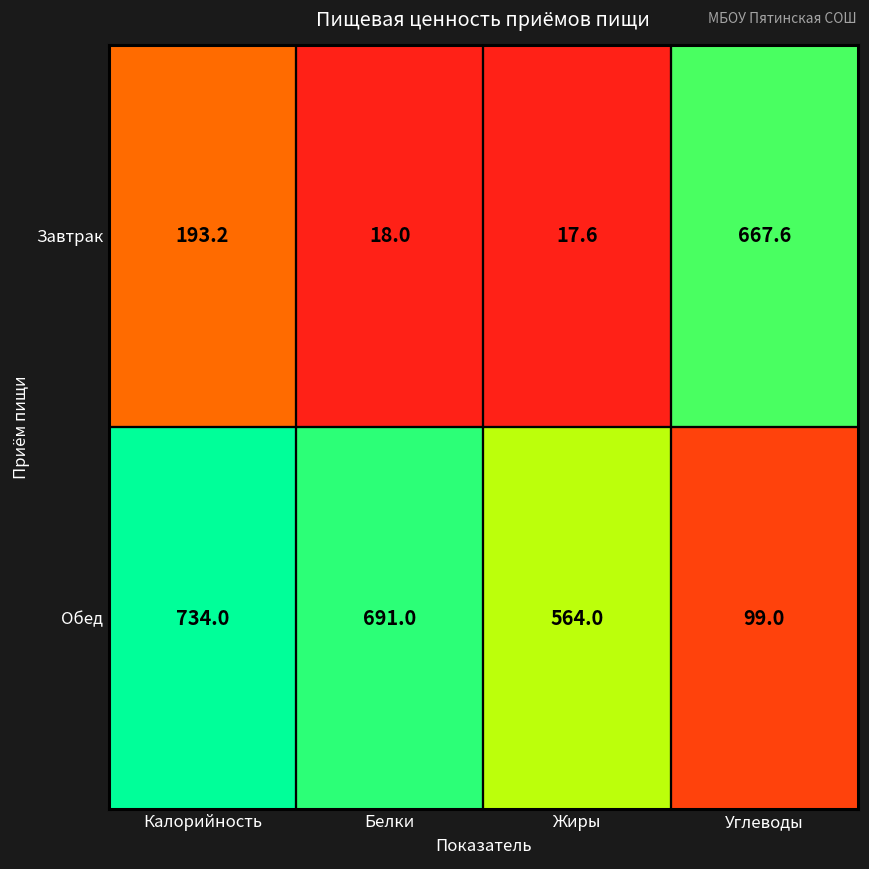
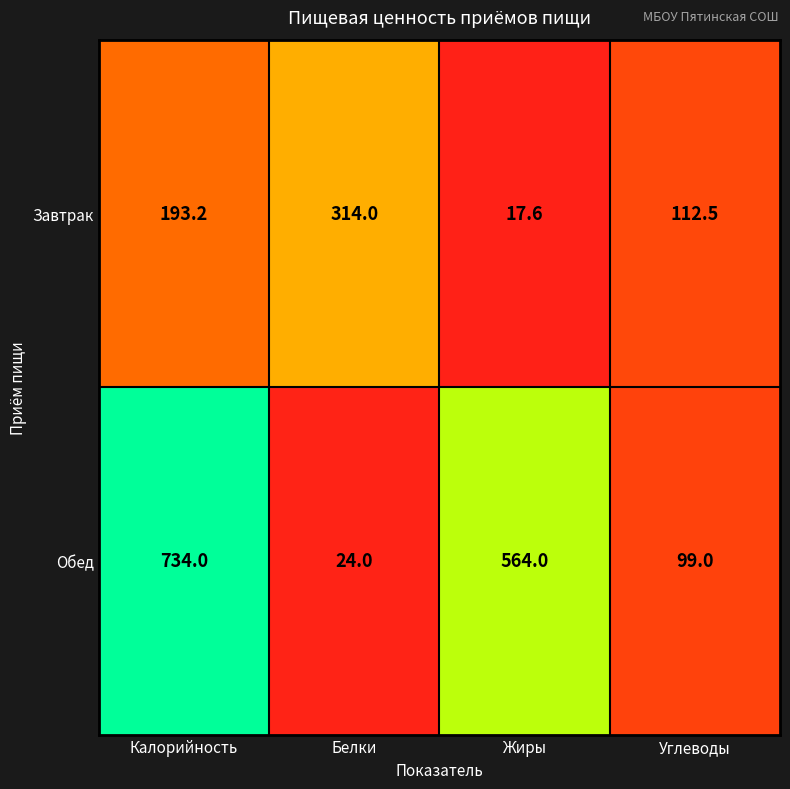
  {
    "Завтрак": {
      "Калорийность": 193.2,
-     "Белки": 18.0,
+     "Белки": 314.0,
      "Жиры": 17.6,
-     "Углеводы": 667.6
+     "Углеводы": 112.5
    },
    "Обед": {
      "Калорийность": 734.0,
-     "Белки": 691.0,
+     "Белки": 24.0,
      "Жиры": 564.0,
      "Углеводы": 99.0
    }
  }
